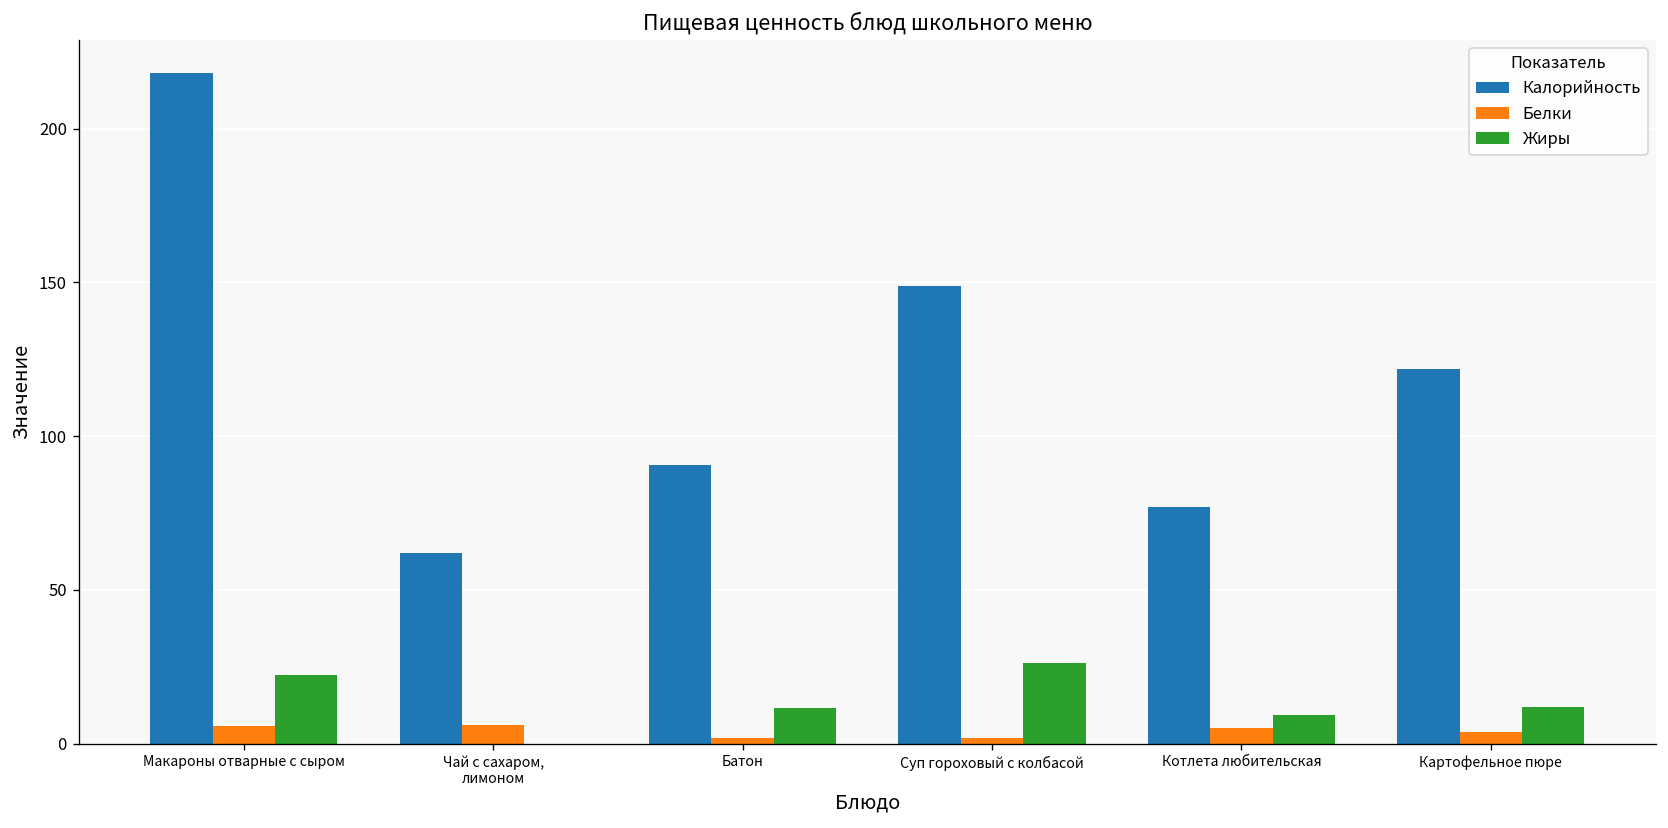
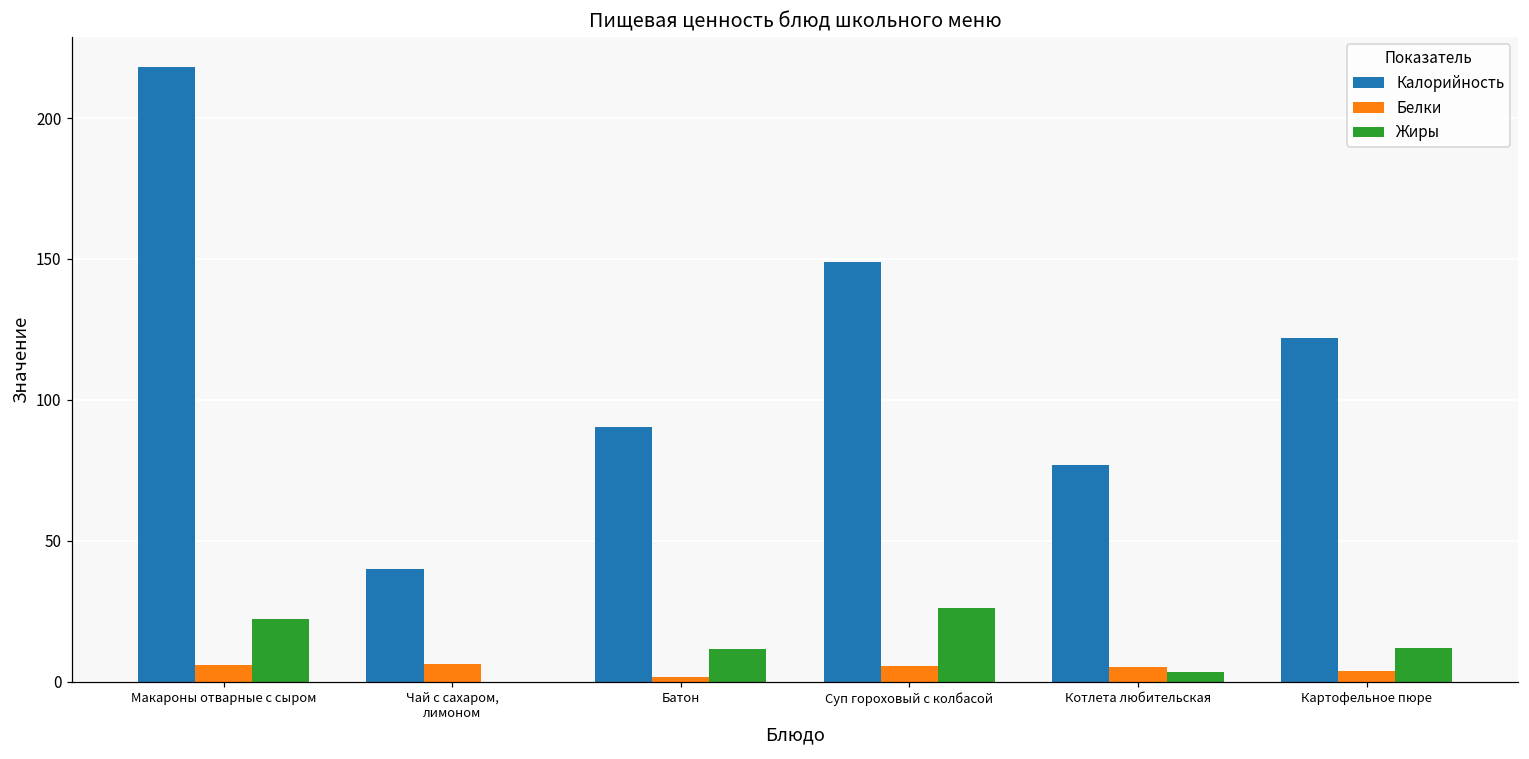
  {
    "Калорийность": {
      "Макароны отварные с сыром": 218,
-     "Чай с сахаром, лимоном": 62,
+     "Чай с сахаром, лимоном": 40,
      "Батон": 91,
      "Суп гороховый с колбасой": 149,
      "Котлета любительская": 77,
      "Картофельное пюре": 122
    },
    "Белки": {
      "Макароны отварные с сыром": 6,
      "Чай с сахаром, лимоном": 6,
      "Батон": 2,
-     "Суп гороховый с колбасой": 2,
+     "Суп гороховый с колбасой": 6,
      "Котлета любительская": 5,
      "Картофельное пюре": 4
    },
    "Жиры": {
      "Макароны отварные с сыром": 22,
      "Чай с сахаром, лимоном": 0,
      "Батон": 12,
      "Суп гороховый с колбасой": 26,
-     "Котлета любительская": 9,
+     "Котлета любительская": 4,
      "Картофельное пюре": 12
    }
  }
